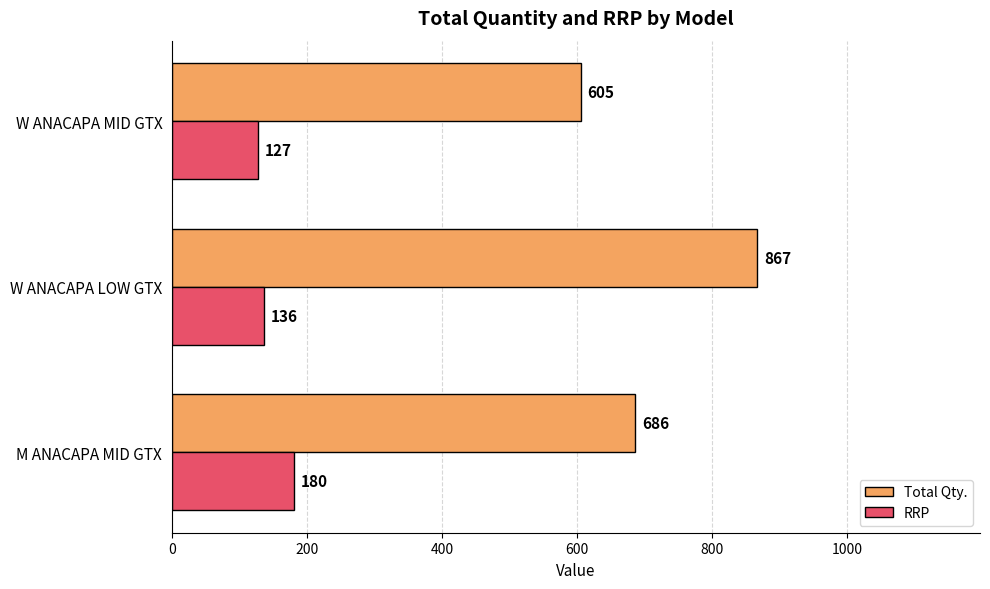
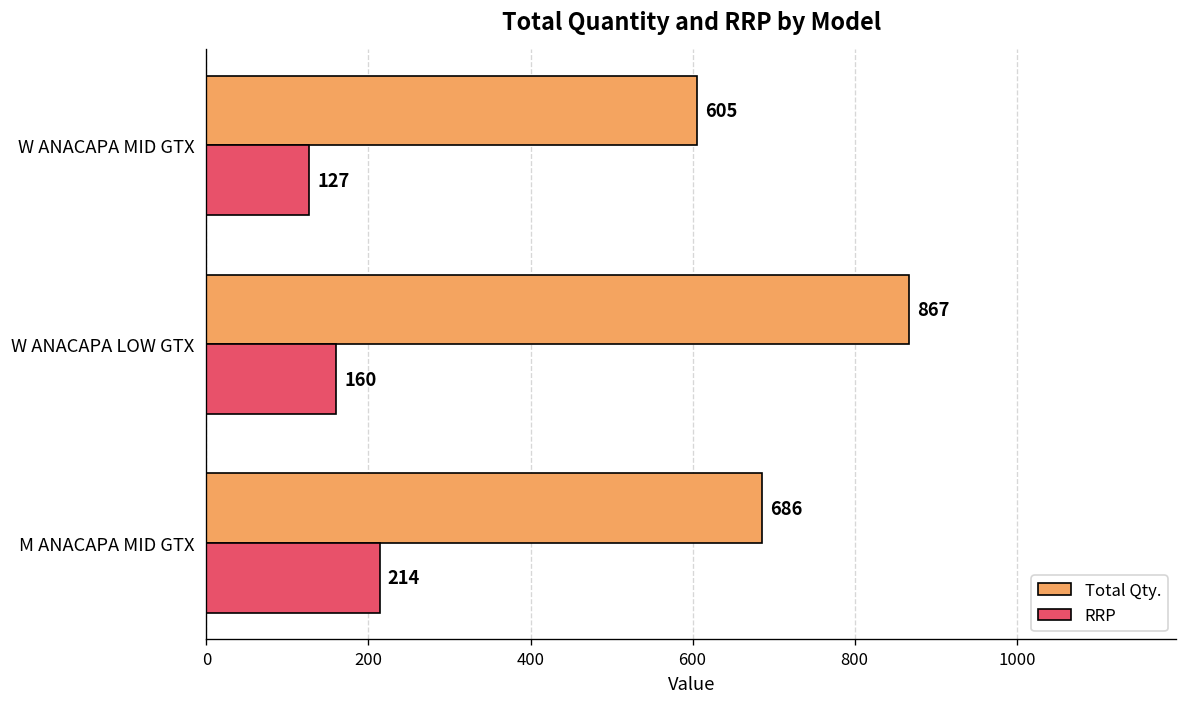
  {
    "Total Qty.": {
      "W ANACAPA MID GTX": 605,
      "W ANACAPA LOW GTX": 867,
      "M ANACAPA MID GTX": 686
    },
    "RRP": {
      "W ANACAPA MID GTX": 127,
-     "W ANACAPA LOW GTX": 136,
-     "M ANACAPA MID GTX": 180
+     "W ANACAPA LOW GTX": 160,
+     "M ANACAPA MID GTX": 214
    }
  }
